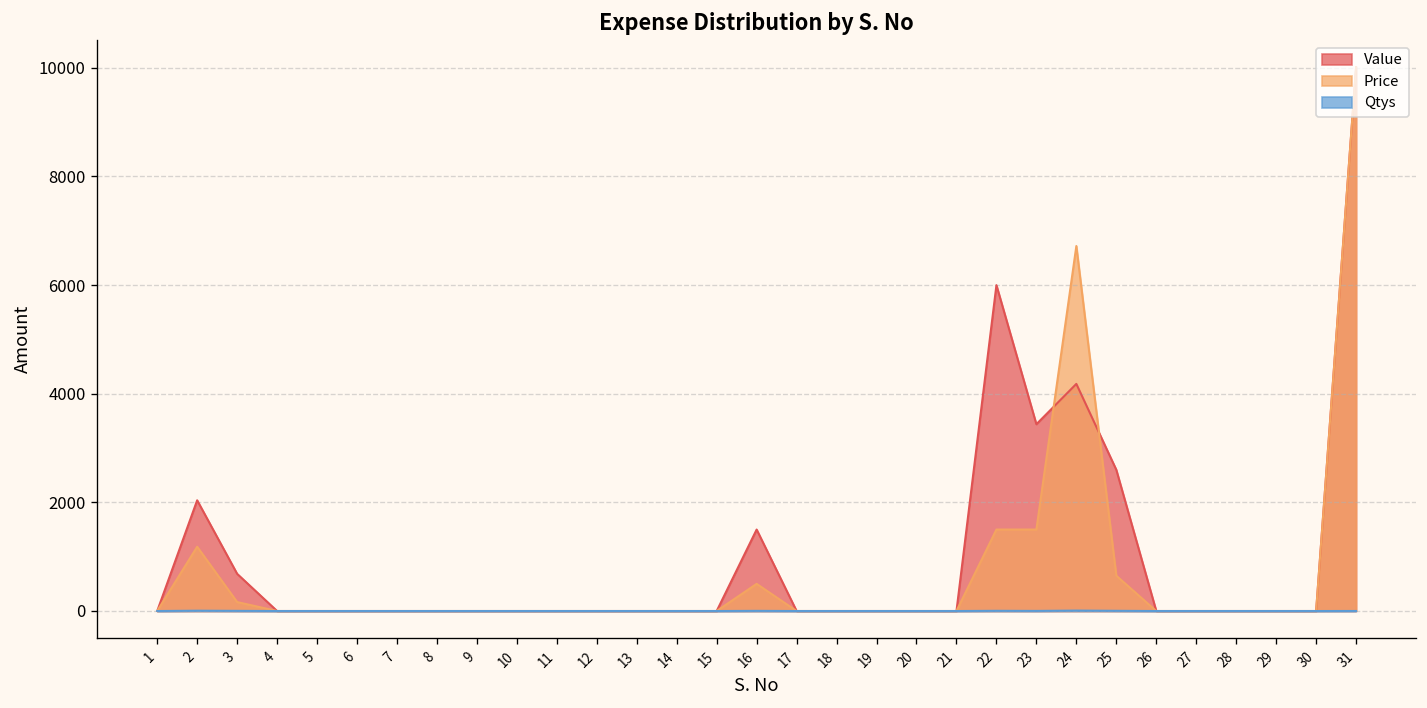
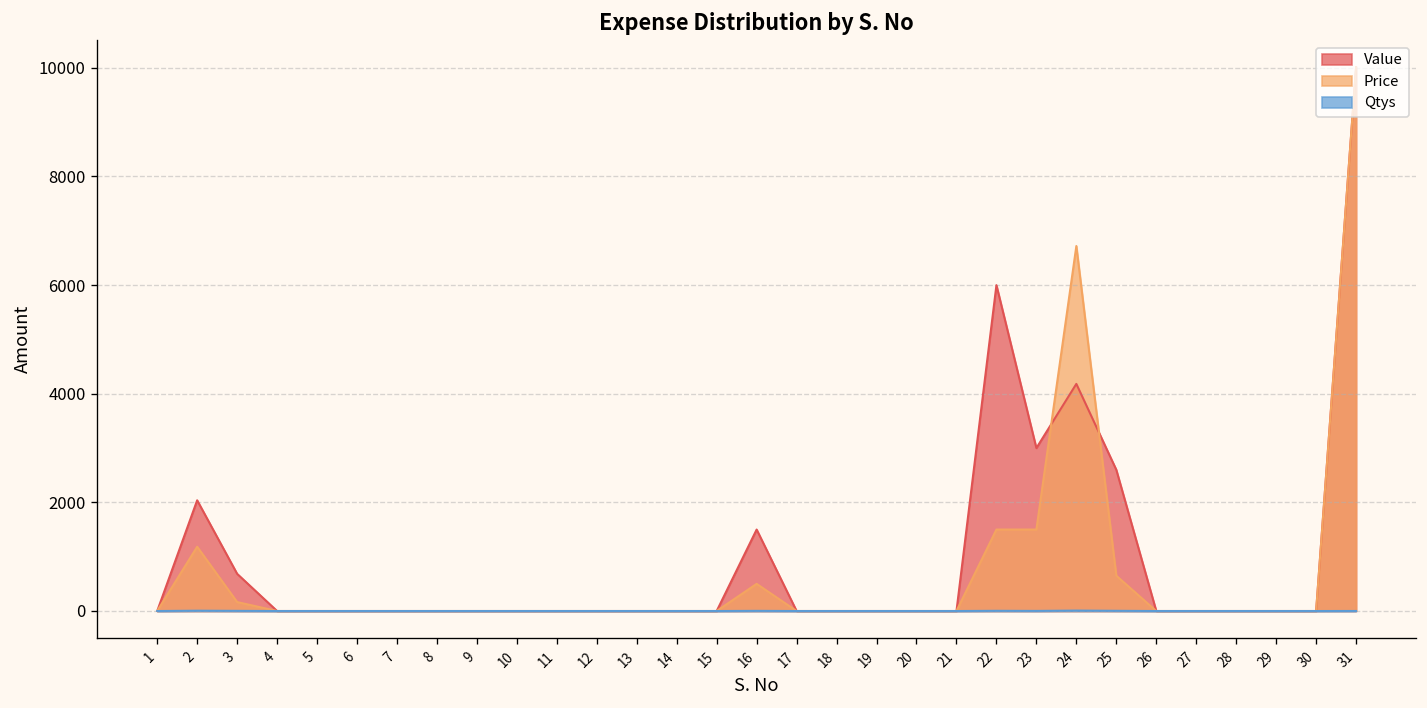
  {
    "Value": {
      "2": 2000,
      "3": 700,
      "16": 1500,
      "22": 6000,
-     "23": 3400,
+     "23": 3000,
      "24": 4200,
      "25": 2600
    },
    "Price": {
      "2": 1200,
      "3": 200,
      "16": 500,
      "22": 1500,
      "23": 1500,
      "24": 6700,
      "25": 700
    },
    "Qtys": {
      "2": 0,
      "3": 0,
      "16": 0,
      "22": 0,
      "23": 0,
      "24": 0,
      "25": 0,
      "31": 0
    }
  }
